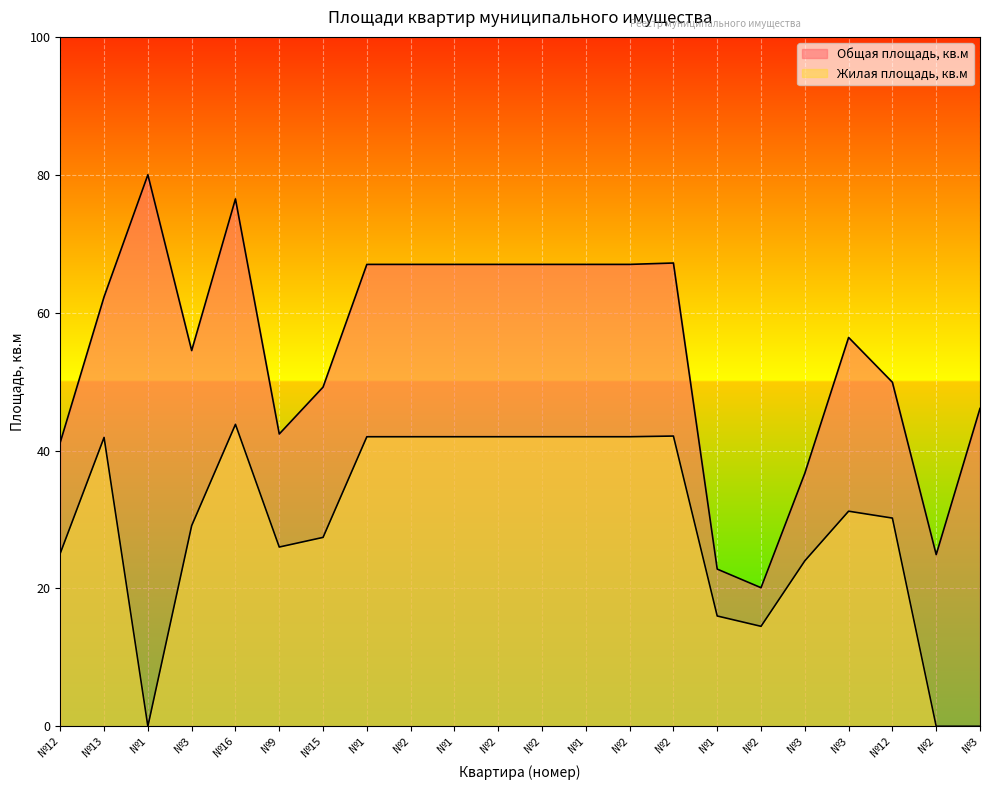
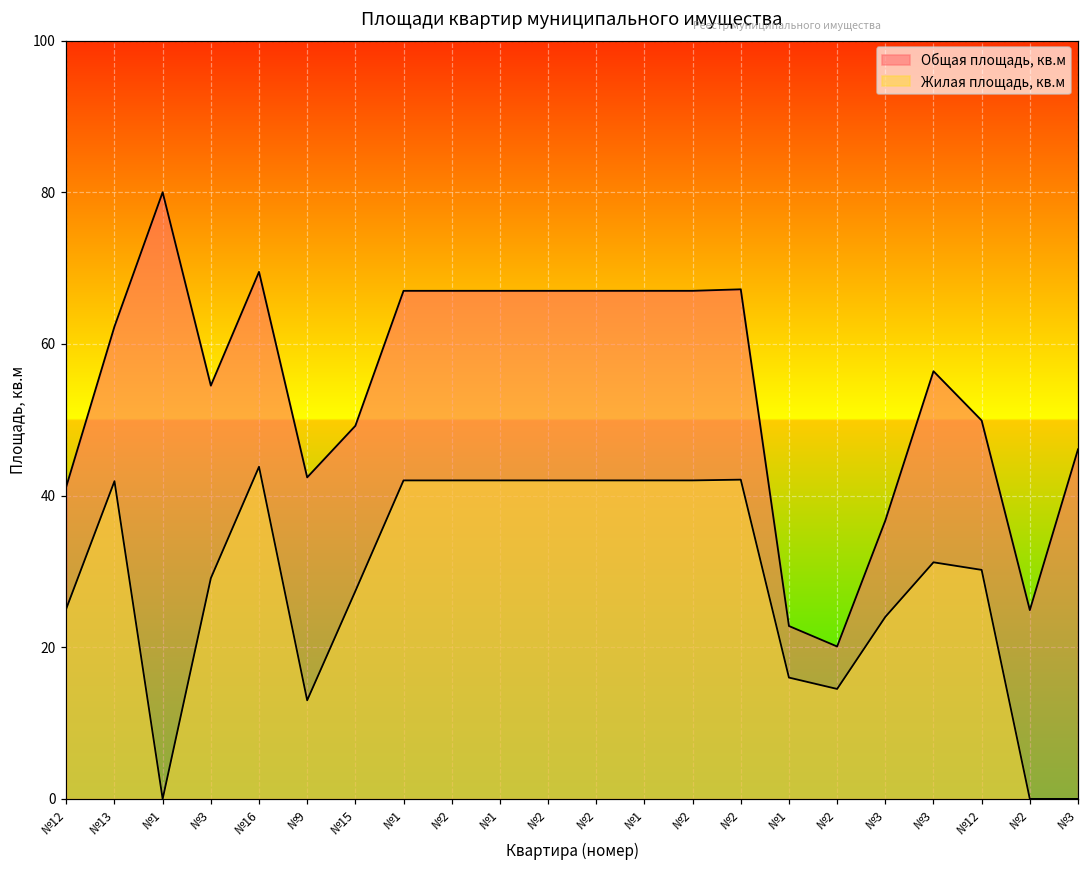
  {
    "Общая площадь, кв.м": {
      "№13": 62,
-     "№16": 77,
+     "№16": 70,
      "№9": 42,
      "№15": 49
    },
    "Жилая площадь, кв.м": {
      "№13": 42,
      "№16": 44,
-     "№9": 26,
+     "№9": 13,
      "№15": 27
    }
  }
